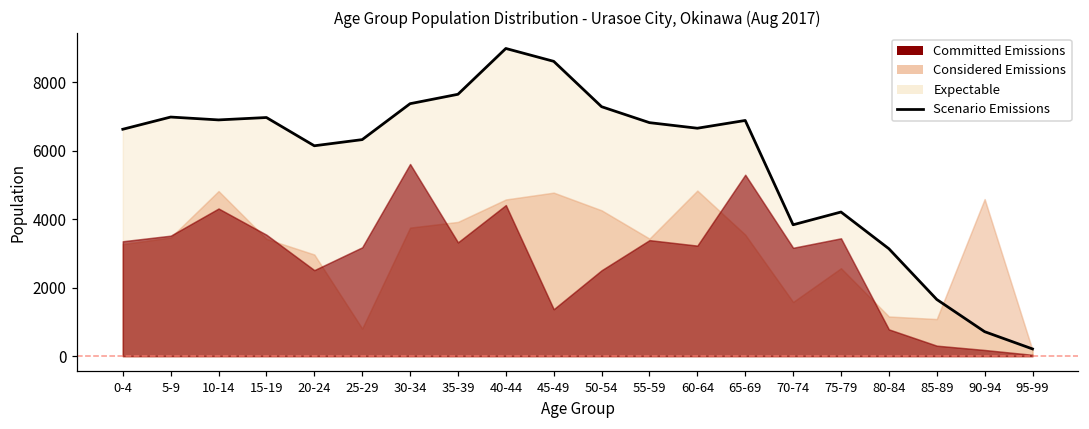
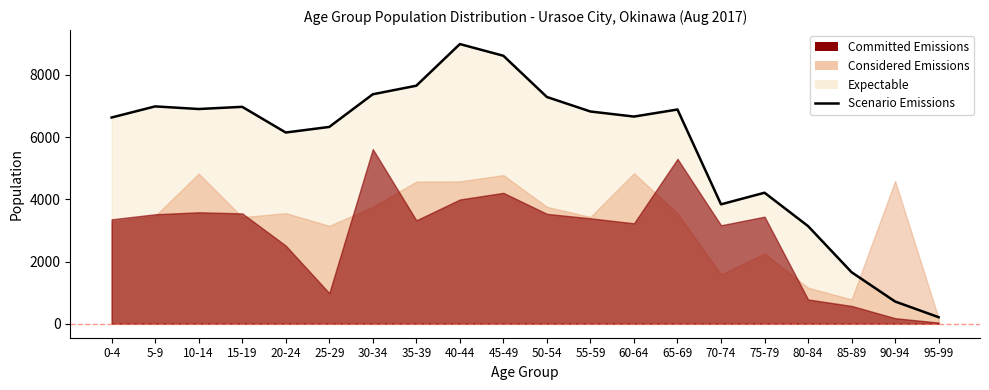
  {
    "Considered Emissions": {
      "0-4": 3300,
      "10-14": 4800,
      "15-19": 3400,
-     "20-24": 3000,
-     "25-29": 800,
+     "20-24": 3600,
+     "25-29": 3100,
      "30-34": 3800,
-     "35-39": 3900,
+     "35-39": 4600,
      "40-44": 4600,
      "45-49": 4800,
-     "50-54": 4300,
+     "50-54": 3800,
      "60-64": 4800,
      "65-69": 3600,
      "70-74": 1600,
-     "75-79": 2600,
+     "75-79": 2300,
      "80-84": 1200,
-     "85-89": 1100,
+     "85-89": 800,
      "90-94": 4600
    },
    "Committed Emissions": {
      "0-4": 3400,
-     "10-14": 4300,
+     "10-14": 3600,
      "15-19": 3500,
      "20-24": 2500,
-     "25-29": 3200,
+     "25-29": 1000,
      "30-34": 5600,
      "35-39": 3300,
-     "40-44": 4400,
-     "45-49": 1400,
-     "50-54": 2500,
+     "40-44": 4000,
+     "45-49": 4200,
+     "50-54": 3500,
      "60-64": 3200,
      "65-69": 5300,
      "70-74": 3200,
      "75-79": 3400,
      "80-84": 800,
-     "85-89": 300,
+     "85-89": 600,
      "90-94": 200
    }
  }
